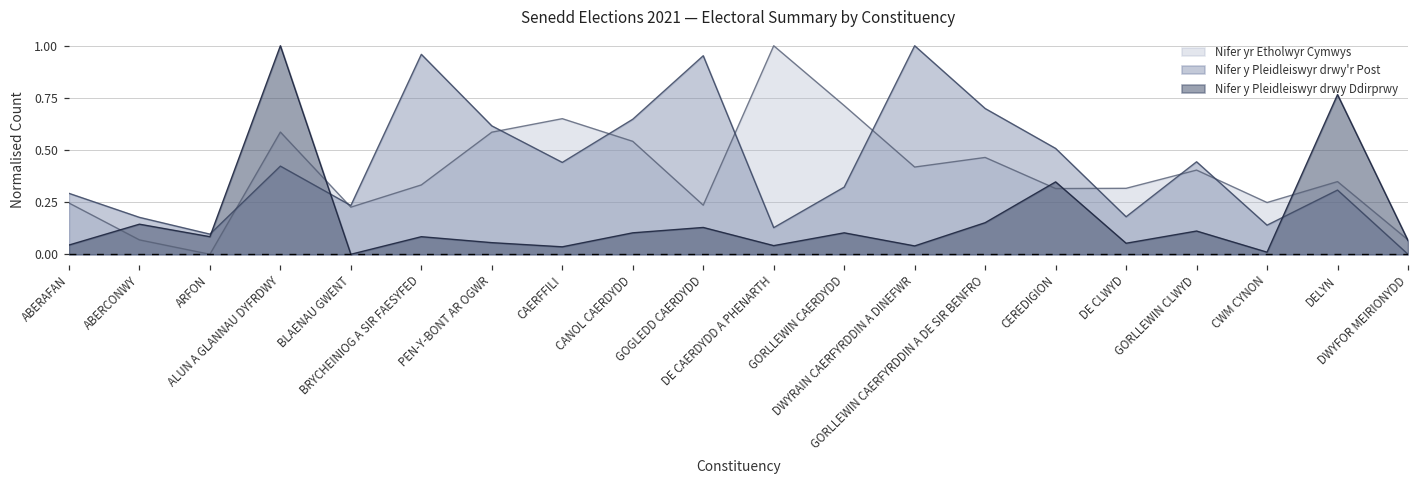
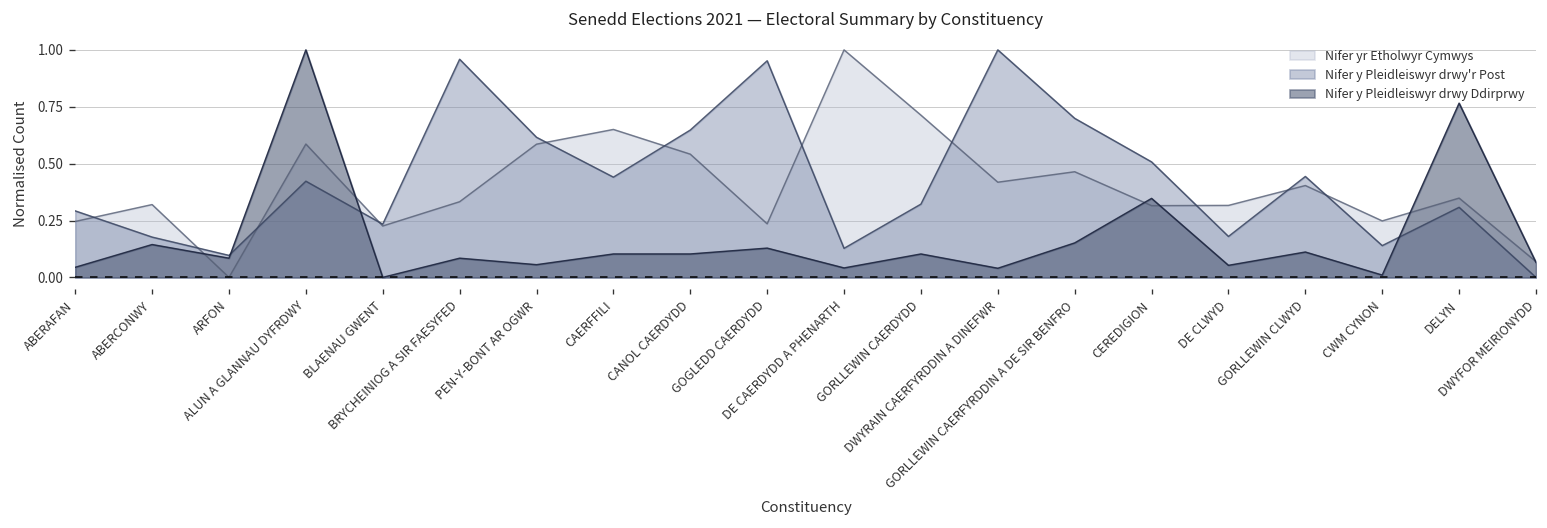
  {
    "Nifer yr Etholwyr Cymwys": {
      "ABERAFAN": 0.25,
-     "ABERCONWY": 0.07,
+     "ABERCONWY": 0.32,
      "ARFON": 0.00,
      "ALUN A GLANNAU DYFRDWY": 0.59,
      "BRYCHEINIOG A SIR FAESYFED": 0.33,
      "PEN-Y-BONT AR OGWR": 0.59,
      "CAERFFILI": 0.65,
      "CANOL CAERDYDD": 0.54,
      "GOGLEDD CAERDYDD": 0.24,
      "DE CAERDYDD A PHENARTH": 1.00,
      "GORLLEWIN CAERDYDD": 0.71,
      "DWYRAIN CAERFYRDDIN A DINEFWR": 0.42,
      "GORLLEWIN CAERFYRDDIN A DE SIR BENFRO": 0.46,
      "CEREDIGION": 0.32,
      "DE CLWYD": 0.32,
      "GORLLEWIN CLWYD": 0.40,
      "CWM CYNON": 0.25,
      "DELYN": 0.35
    },
    "Nifer y Pleidleiswyr drwy'r Post": {
      "ABERAFAN": 0.29,
      "ABERCONWY": 0.18,
      "ALUN A GLANNAU DYFRDWY": 0.42,
      "BRYCHEINIOG A SIR FAESYFED": 0.96,
      "PEN-Y-BONT AR OGWR": 0.62,
      "CAERFFILI": 0.44,
      "CANOL CAERDYDD": 0.65,
      "GOGLEDD CAERDYDD": 0.95,
      "DE CAERDYDD A PHENARTH": 0.13,
      "GORLLEWIN CAERDYDD": 0.32,
      "DWYRAIN CAERFYRDDIN A DINEFWR": 1.00,
      "GORLLEWIN CAERFYRDDIN A DE SIR BENFRO": 0.70,
      "CEREDIGION": 0.51,
      "DE CLWYD": 0.18,
      "GORLLEWIN CLWYD": 0.44,
      "CWM CYNON": 0.14,
      "DELYN": 0.31,
      "DWYFOR MEIRIONYDD": 0.00
    },
    "Nifer y Pleidleiswyr drwy Ddirprwy": {
      "ABERAFAN": 0.04,
      "ABERCONWY": 0.14,
      "ALUN A GLANNAU DYFRDWY": 1.00,
      "BLAENAU GWENT": 0.00,
      "BRYCHEINIOG A SIR FAESYFED": 0.08,
      "PEN-Y-BONT AR OGWR": 0.06,
-     "CAERFFILI": 0.04,
+     "CAERFFILI": 0.10,
      "CANOL CAERDYDD": 0.10,
      "GOGLEDD CAERDYDD": 0.13,
      "DE CAERDYDD A PHENARTH": 0.04,
      "GORLLEWIN CAERDYDD": 0.10,
      "DWYRAIN CAERFYRDDIN A DINEFWR": 0.04,
      "GORLLEWIN CAERFYRDDIN A DE SIR BENFRO": 0.15,
      "CEREDIGION": 0.35,
      "DE CLWYD": 0.05,
      "GORLLEWIN CLWYD": 0.11,
      "CWM CYNON": 0.01,
      "DELYN": 0.77
    }
  }
